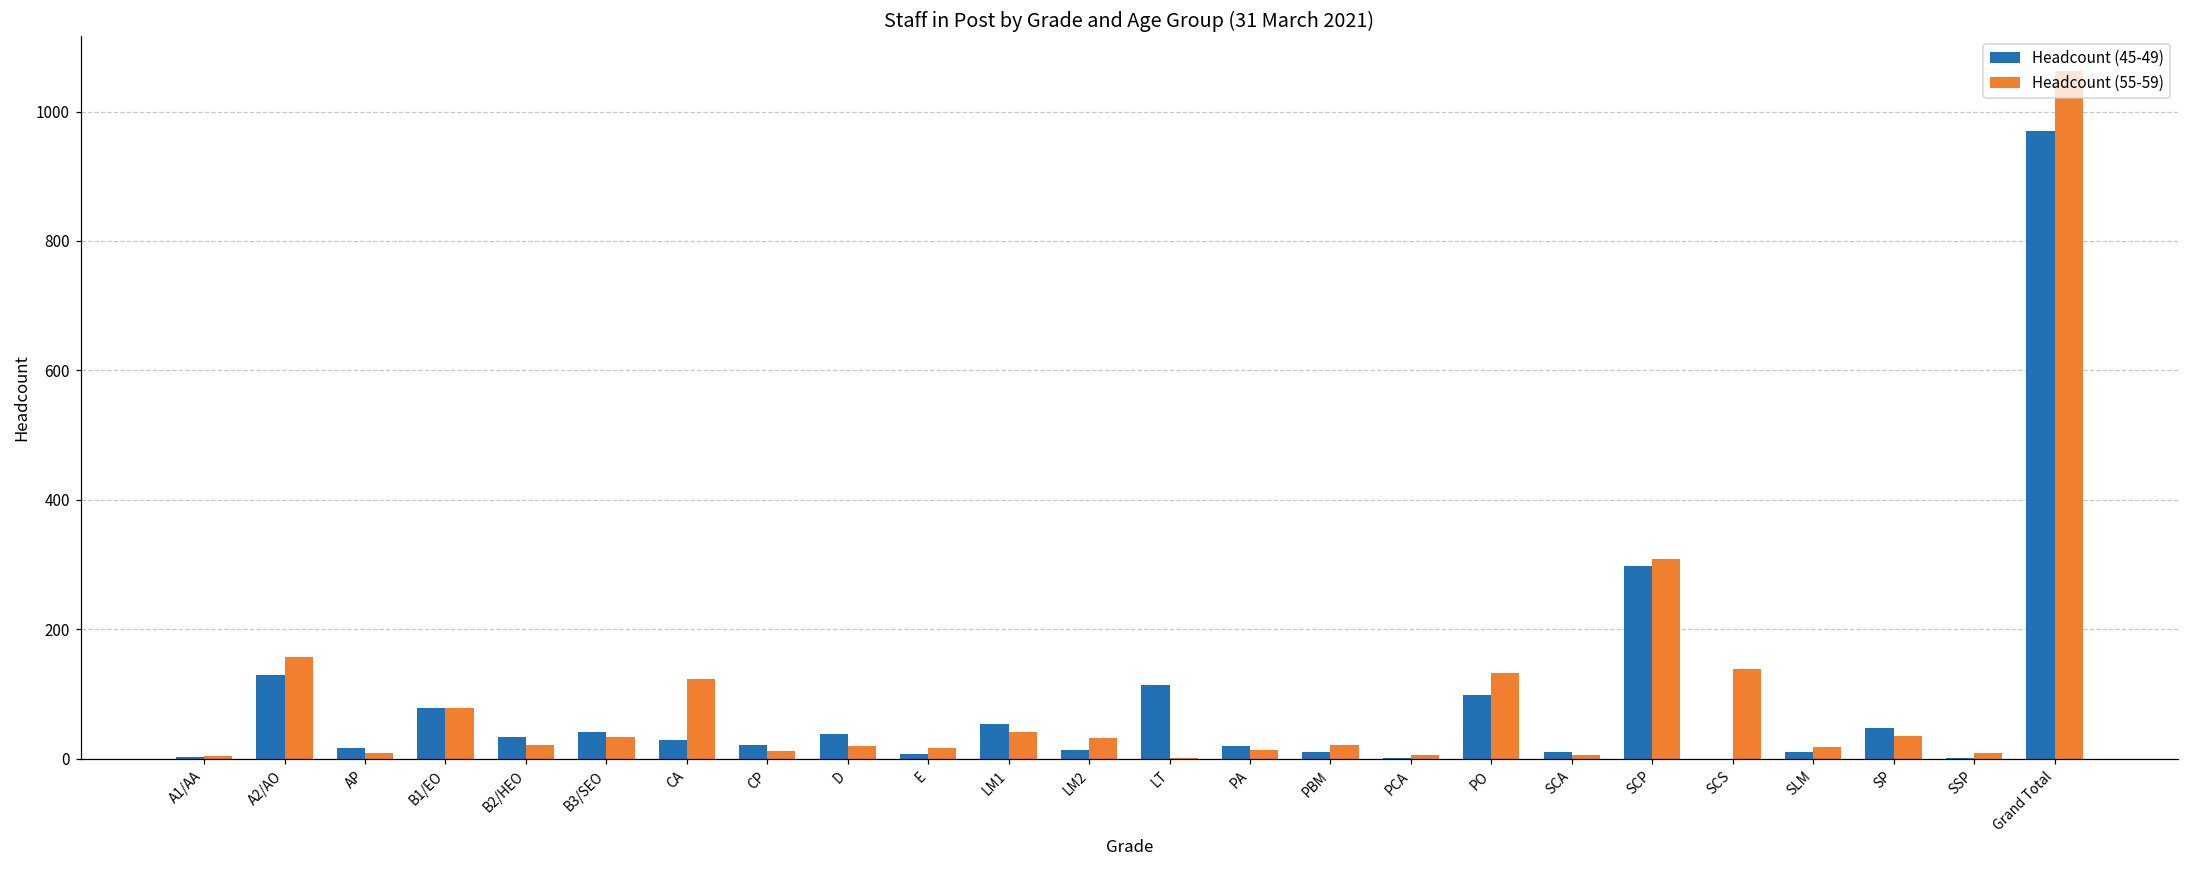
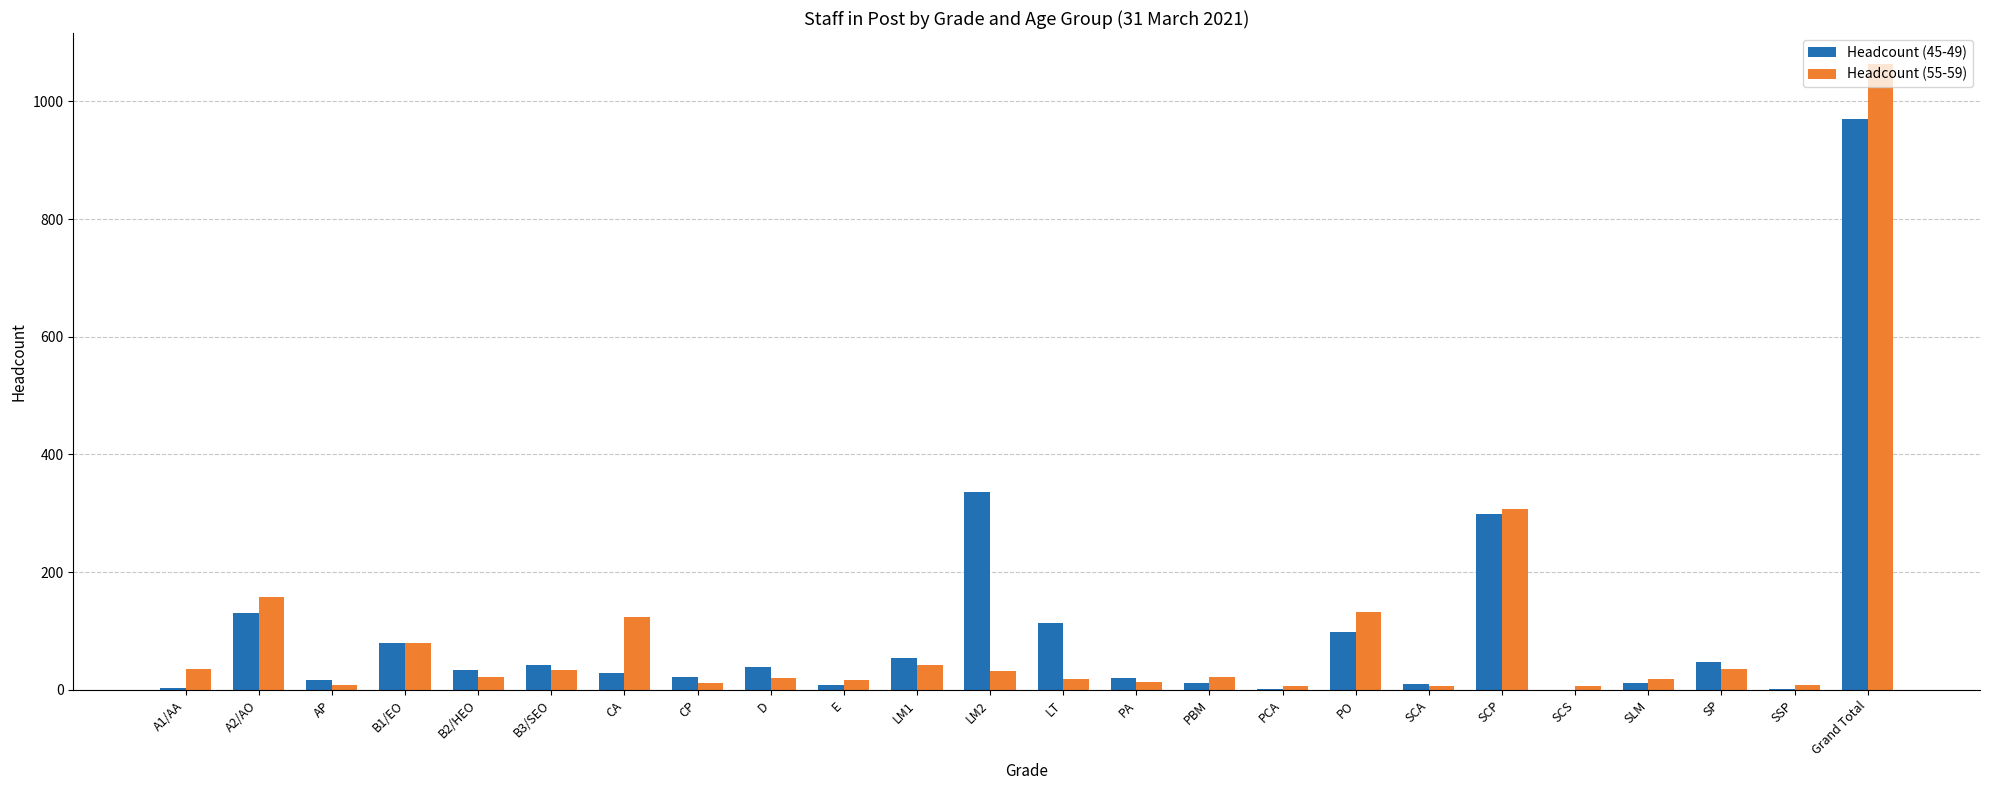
  {
    "Headcount (45-49)": {
      "A2/AO": 130,
      "AP": 20,
      "B1/EO": 80,
      "B2/HEO": 30,
      "B3/SEO": 40,
      "CA": 30,
      "CP": 20,
      "D": 40,
      "E": 10,
      "LM1": 50,
-     "LM2": 10,
+     "LM2": 340,
      "LT": 110,
      "PA": 20,
      "PBM": 10,
      "PO": 100,
      "SCA": 10,
      "SCP": 300,
      "SCS": 0,
      "SLM": 10,
      "SP": 50,
      "Grand Total": 970
    },
    "Headcount (55-59)": {
-     "A1/AA": 0,
+     "A1/AA": 40,
      "A2/AO": 160,
      "AP": 10,
      "B1/EO": 80,
      "B2/HEO": 20,
      "B3/SEO": 30,
      "CA": 120,
      "CP": 10,
      "D": 20,
      "E": 20,
      "LM1": 40,
      "LM2": 30,
-     "LT": 0,
+     "LT": 20,
      "PA": 10,
      "PBM": 20,
      "PCA": 10,
      "PO": 130,
      "SCA": 10,
      "SCP": 310,
-     "SCS": 140,
+     "SCS": 10,
      "SLM": 20,
      "SP": 40,
      "SSP": 10
    }
  }
